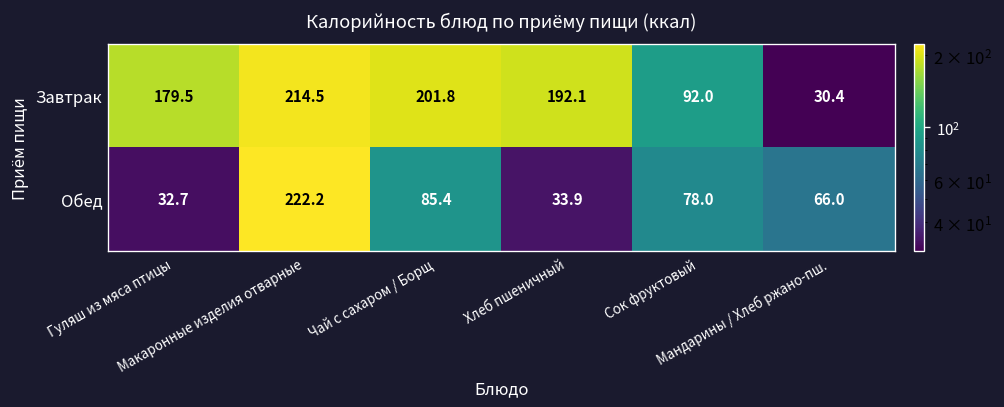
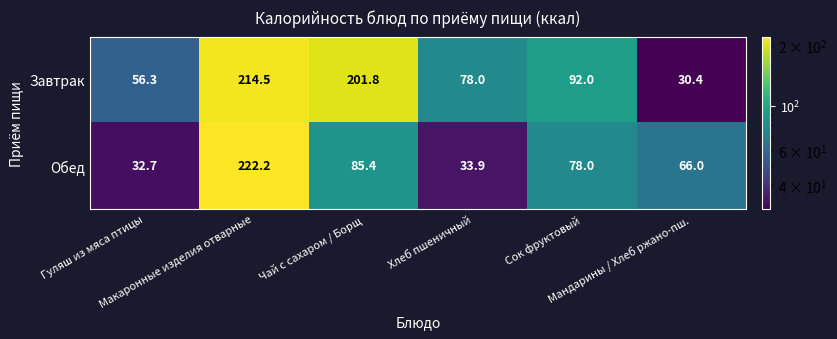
  {
    "Завтрак": {
-     "Гуляш из мяса птицы": 179.5,
+     "Гуляш из мяса птицы": 56.3,
      "Макаронные изделия отварные": 214.5,
      "Чай с сахаром / Борщ": 201.8,
-     "Хлеб пшеничный": 192.1,
+     "Хлеб пшеничный": 78.0,
      "Сок фруктовый": 92.0,
      "Мандарины / Хлеб ржано-пш.": 30.4
    },
    "Обед": {
      "Гуляш из мяса птицы": 32.7,
      "Макаронные изделия отварные": 222.2,
      "Чай с сахаром / Борщ": 85.4,
      "Хлеб пшеничный": 33.9,
      "Сок фруктовый": 78.0,
      "Мандарины / Хлеб ржано-пш.": 66.0
    }
  }
